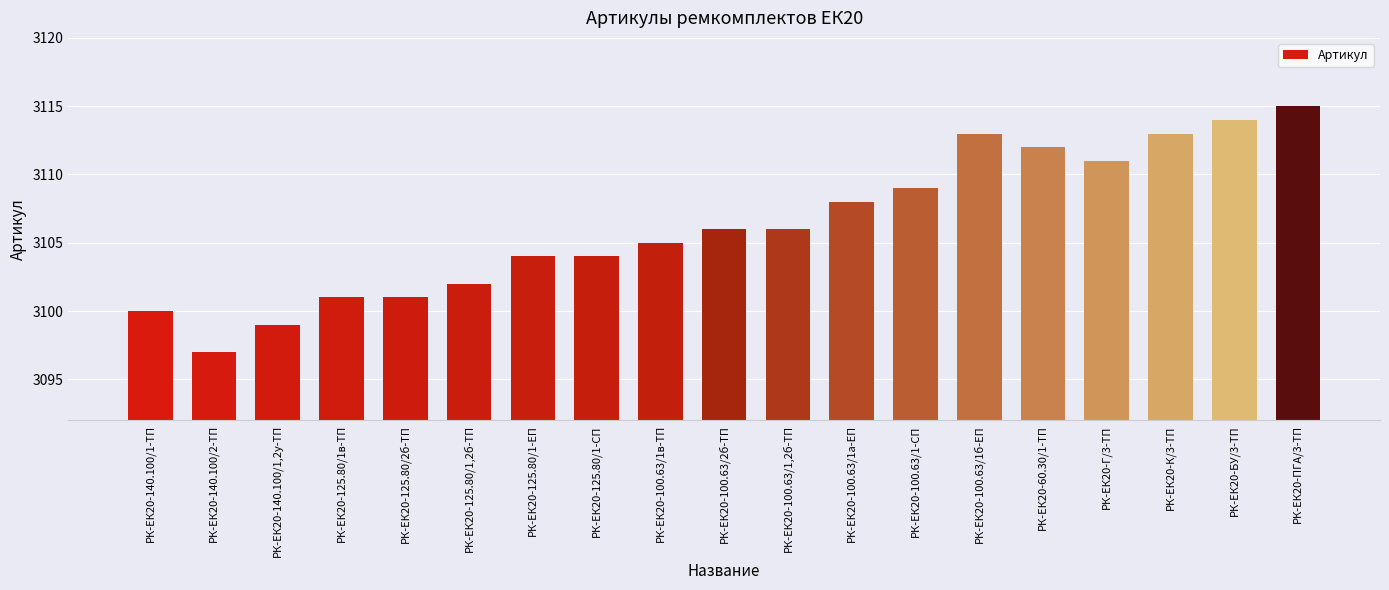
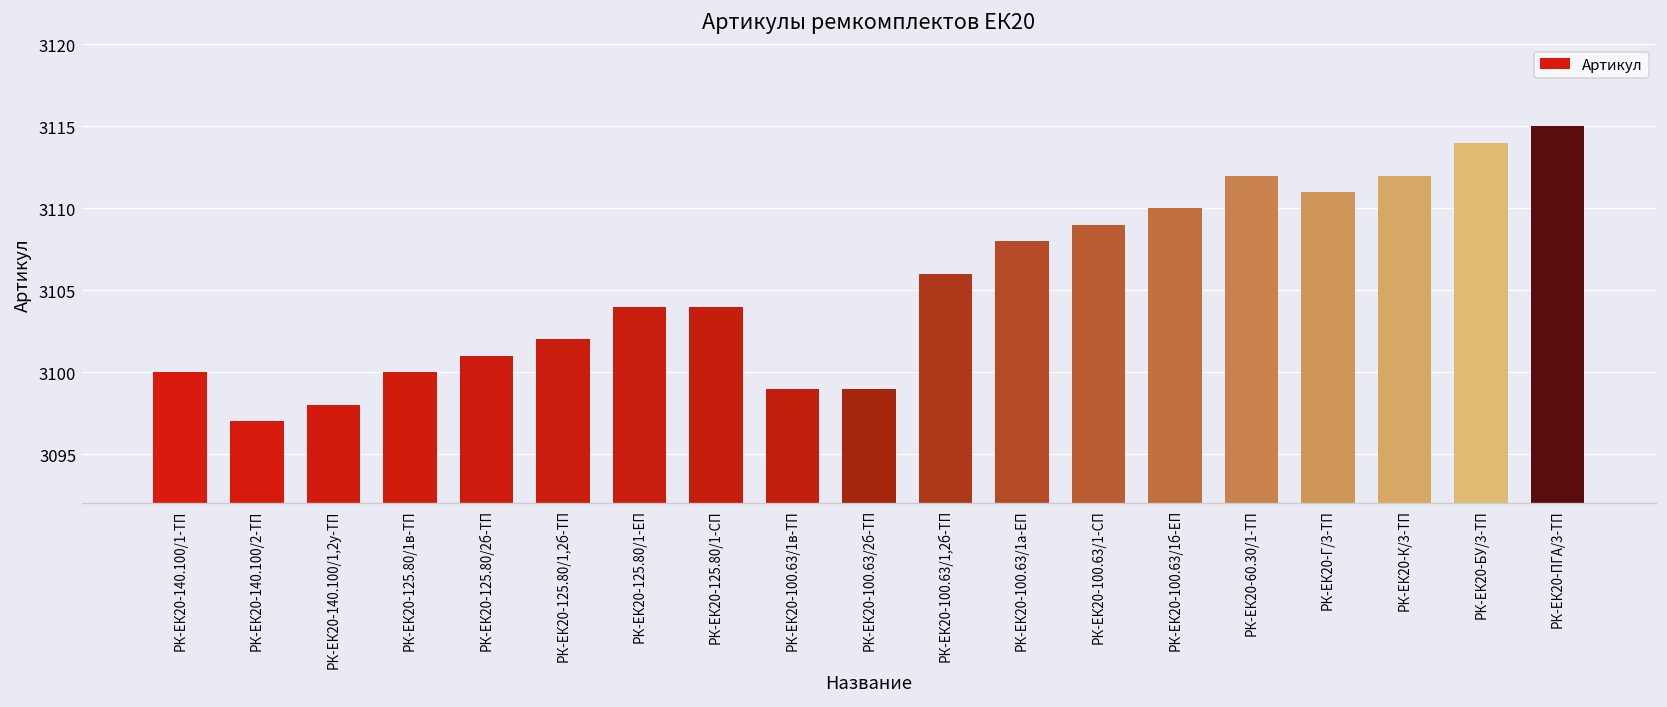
  {
    "РК-ЕК20-140.100/1-ТП": 3100,
    "РК-ЕК20-140.100/2-ТП": 3097,
-   "РК-ЕК20-140.100/1,2у-ТП": 3099,
-   "РК-ЕК20-125.80/1в-ТП": 3101,
+   "РК-ЕК20-140.100/1,2у-ТП": 3098,
+   "РК-ЕК20-125.80/1в-ТП": 3100,
    "РК-ЕК20-125.80/2б-ТП": 3101,
    "РК-ЕК20-125.80/1,2б-ТП": 3102,
    "РК-ЕК20-125.80/1-ЕП": 3104,
    "РК-ЕК20-125.80/1-СП": 3104,
-   "РК-ЕК20-100.63/1в-ТП": 3105,
-   "РК-ЕК20-100.63/2б-ТП": 3106,
+   "РК-ЕК20-100.63/1в-ТП": 3099,
+   "РК-ЕК20-100.63/2б-ТП": 3099,
    "РК-ЕК20-100.63/1,2б-ТП": 3106,
    "РК-ЕК20-100.63/1а-ЕП": 3108,
    "РК-ЕК20-100.63/1-СП": 3109,
-   "РК-ЕК20-100.63/1б-ЕП": 3113,
+   "РК-ЕК20-100.63/1б-ЕП": 3110,
    "РК-ЕК20-60.30/1-ТП": 3112,
    "РК-ЕК20-Г/3-ТП": 3111,
-   "РК-ЕК20-К/3-ТП": 3113,
+   "РК-ЕК20-К/3-ТП": 3112,
    "РК-ЕК20-БУ/3-ТП": 3114,
    "РК-ЕК20-ПГА/3-ТП": 3115
  }
